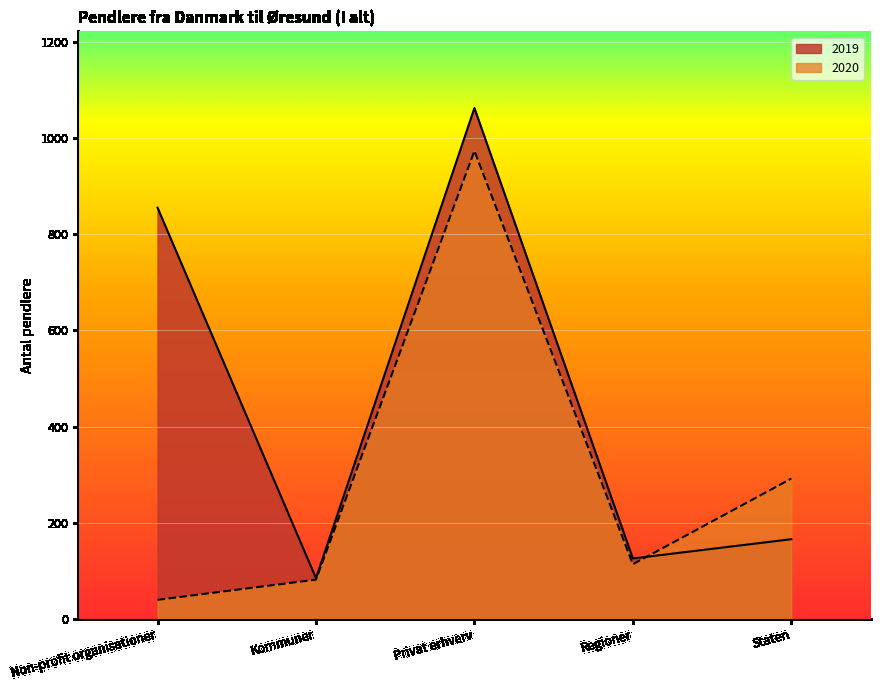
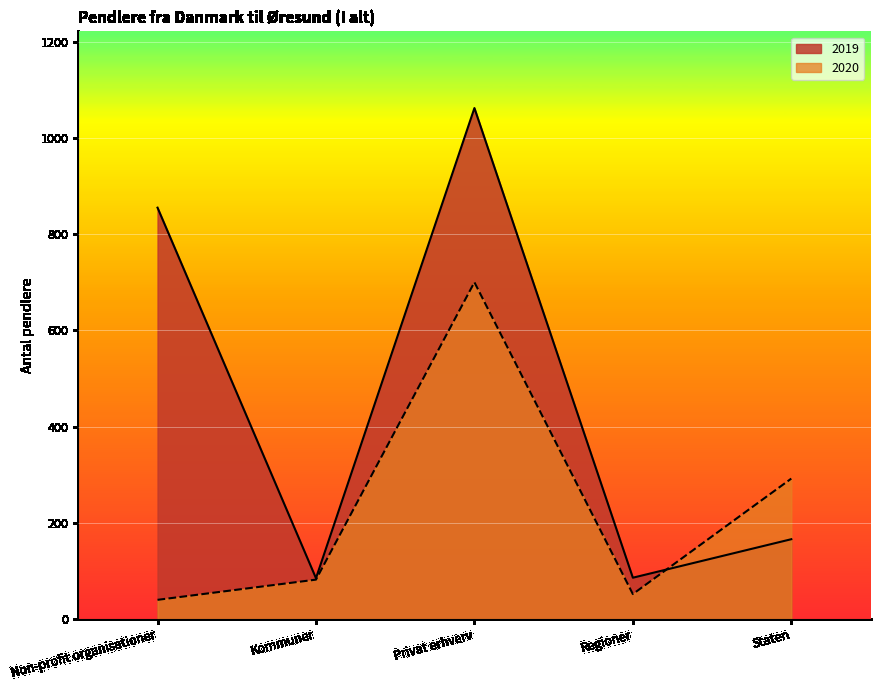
  {
    "2019": {
      "Non-profit organisationer": 860,
      "Privat erhverv": 1060,
-     "Regioner": 130,
+     "Regioner": 90,
      "Staten": 170
    },
    "2020": {
      "Non-profit organisationer": 40,
-     "Privat erhverv": 970,
-     "Regioner": 110,
+     "Privat erhverv": 700,
+     "Regioner": 50,
      "Staten": 290
    }
  }
